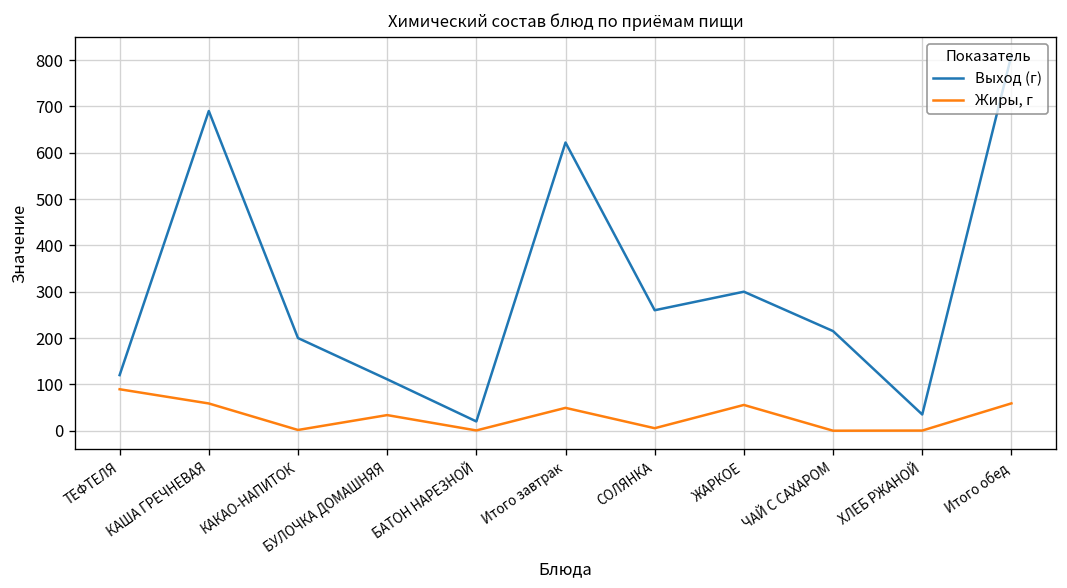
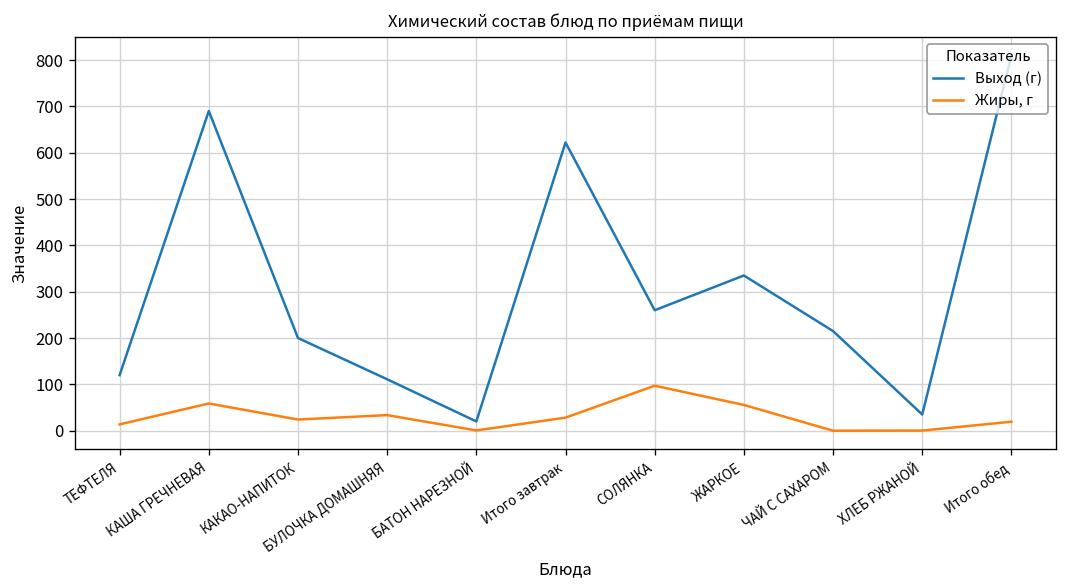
  {
    "Выход (г)": {
      "ТЕФТЕЛЯ": 120,
      "КАША ГРЕЧНЕВАЯ": 690,
      "КАКАО-НАПИТОК": 200,
      "БУЛОЧКА ДОМАШНЯЯ": 110,
      "БАТОН НАРЕЗНОЙ": 20,
      "Итого завтрак": 620,
      "СОЛЯНКА": 260,
-     "ЖАРКОЕ": 300,
+     "ЖАРКОЕ": 340,
      "ЧАЙ С САХАРОМ": 220,
      "ХЛЕБ РЖАНОЙ": 40
    },
    "Жиры, г": {
-     "ТЕФТЕЛЯ": 90,
+     "ТЕФТЕЛЯ": 10,
      "КАША ГРЕЧНЕВАЯ": 60,
-     "КАКАО-НАПИТОК": 0,
+     "КАКАО-НАПИТОК": 20,
      "БУЛОЧКА ДОМАШНЯЯ": 30,
      "БАТОН НАРЕЗНОЙ": 0,
-     "Итого завтрак": 50,
-     "СОЛЯНКА": 10,
+     "Итого завтрак": 30,
+     "СОЛЯНКА": 100,
      "ЖАРКОЕ": 60,
      "ЧАЙ С САХАРОМ": 0,
      "ХЛЕБ РЖАНОЙ": 0,
-     "Итого обед": 60
+     "Итого обед": 20
    }
  }
